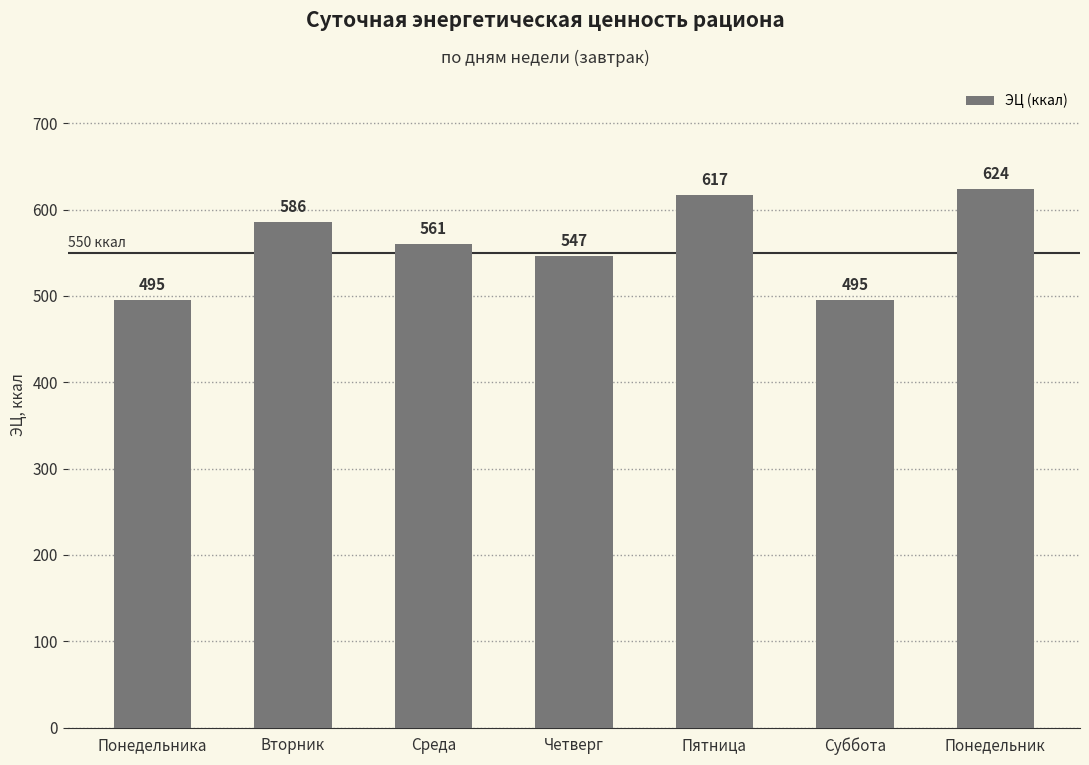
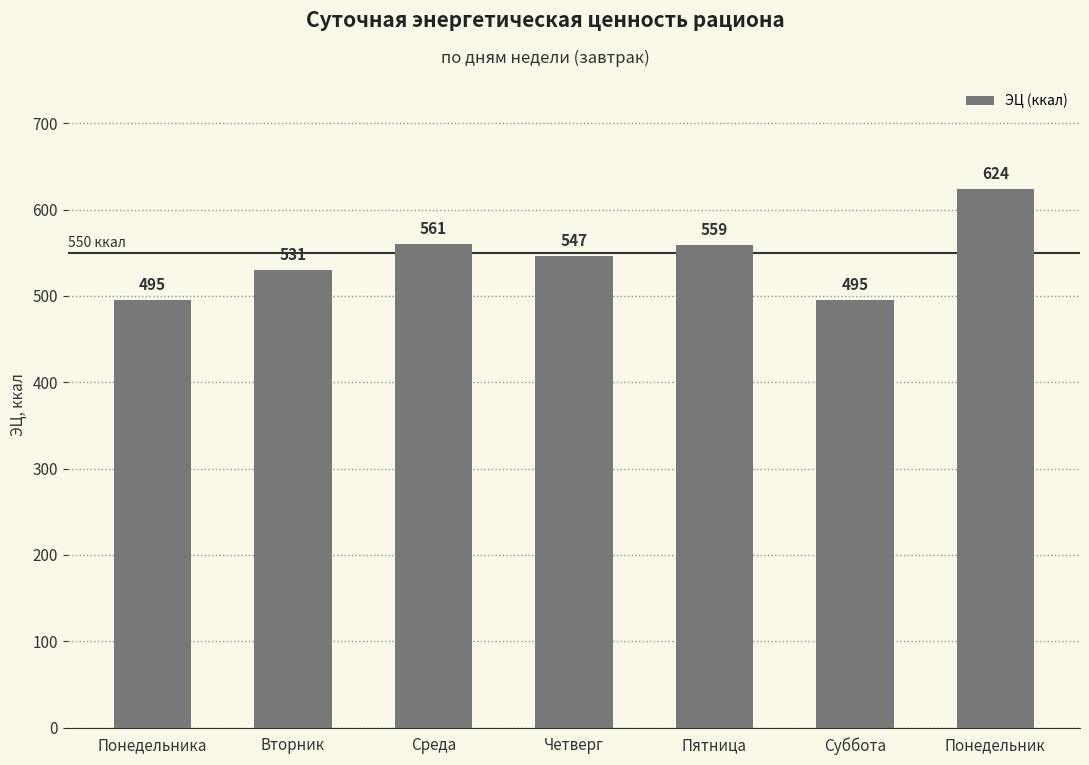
  {
    "Понедельника": 495,
-   "Вторник": 586,
+   "Вторник": 531,
    "Среда": 561,
    "Четверг": 547,
-   "Пятница": 617,
+   "Пятница": 559,
    "Суббота": 495,
    "Понедельник": 624
  }
